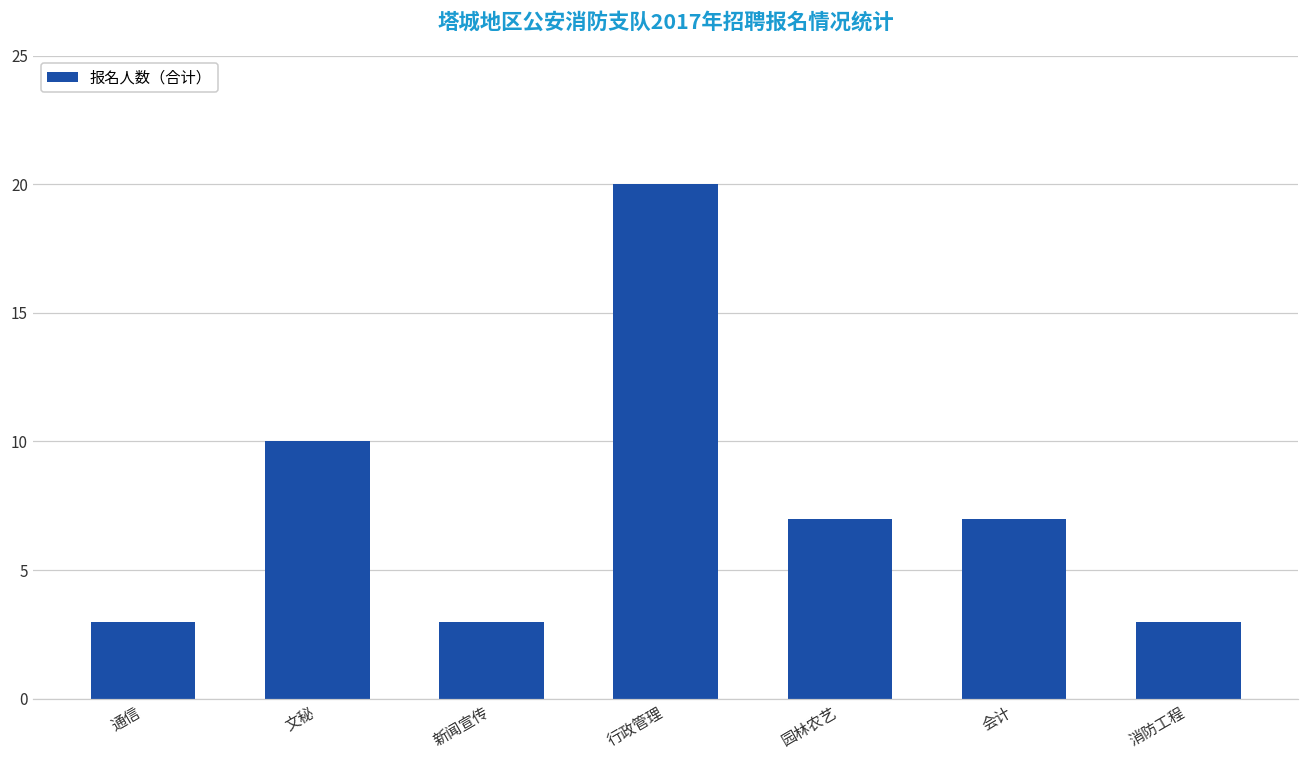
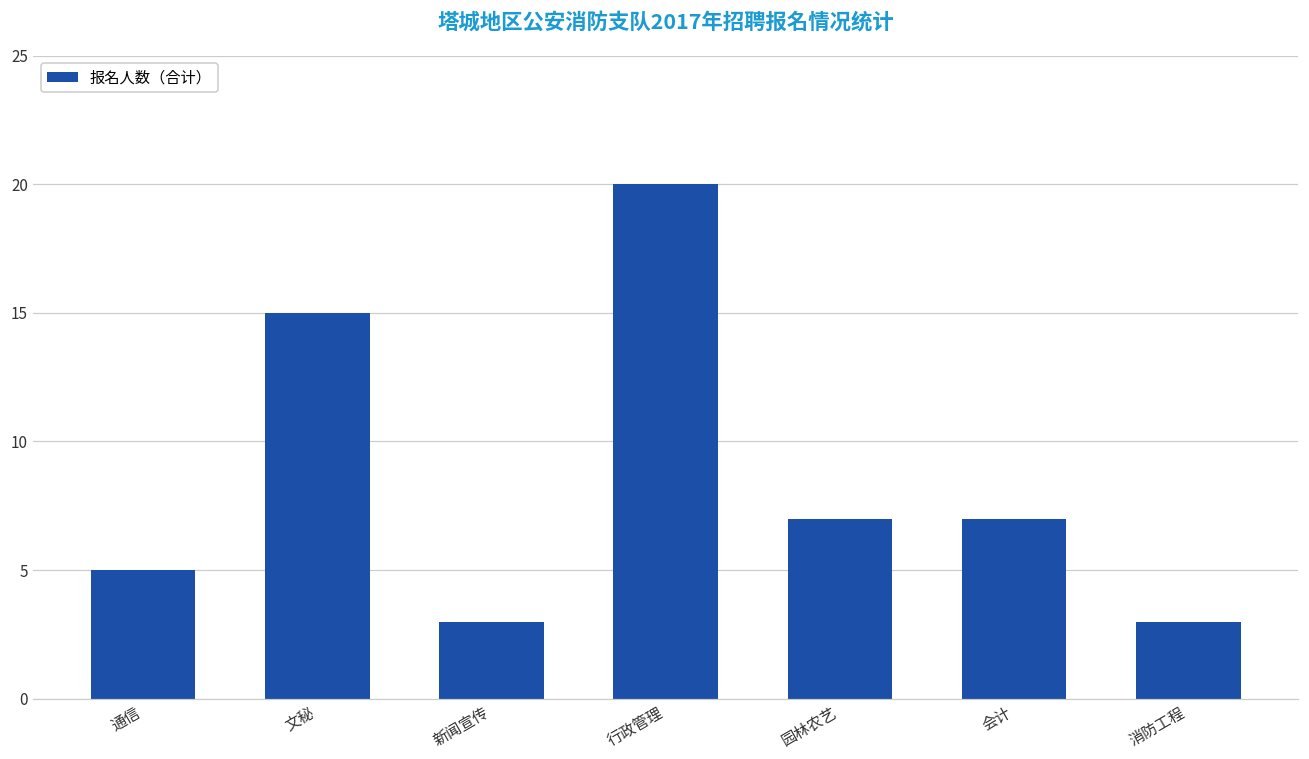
  {
-   "通信": 3,
-   "文秘": 10,
+   "通信": 5,
+   "文秘": 15,
    "新闻宣传": 3,
    "行政管理": 20,
    "园林农艺": 7,
    "会计": 7,
    "消防工程": 3
  }
